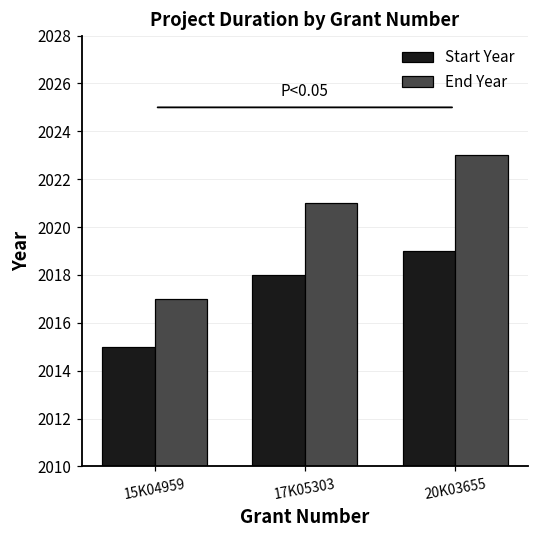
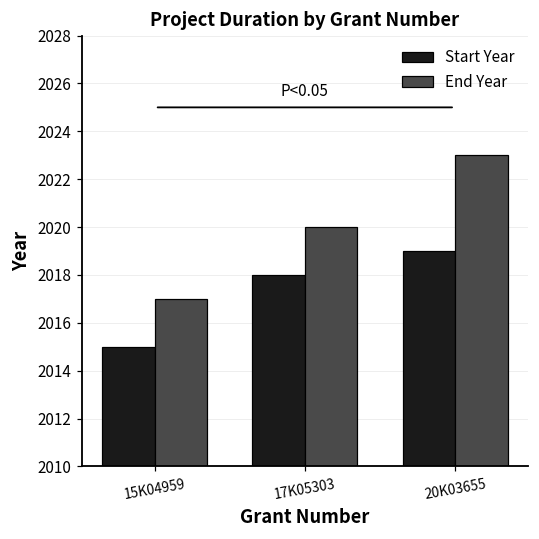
  {
    "Start Year": {
      "15K04959": 2015,
      "17K05303": 2018,
      "20K03655": 2019
    },
    "End Year": {
      "15K04959": 2017,
-     "17K05303": 2021,
+     "17K05303": 2020,
      "20K03655": 2023
    }
  }
